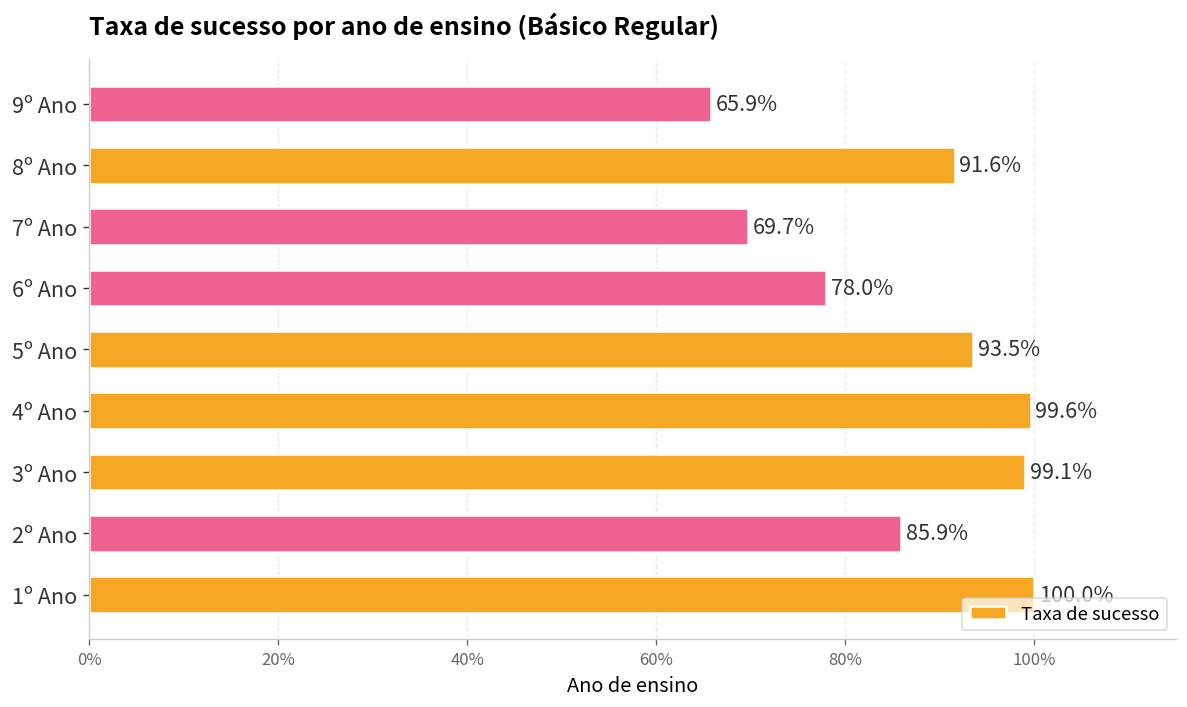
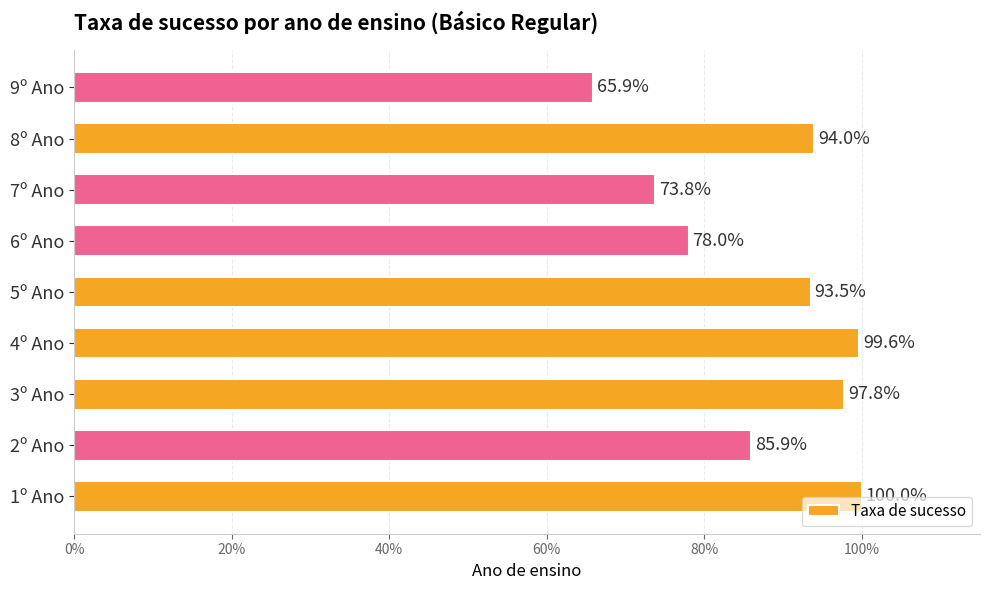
  {
    "9º Ano": "65.9%",
-   "8º Ano": "91.6%",
-   "7º Ano": "69.7%",
+   "8º Ano": "94.0%",
+   "7º Ano": "73.8%",
    "6º Ano": "78.0%",
    "5º Ano": "93.5%",
    "4º Ano": "99.6%",
-   "3º Ano": "99.1%",
+   "3º Ano": "97.8%",
    "2º Ano": "85.9%"
  }
